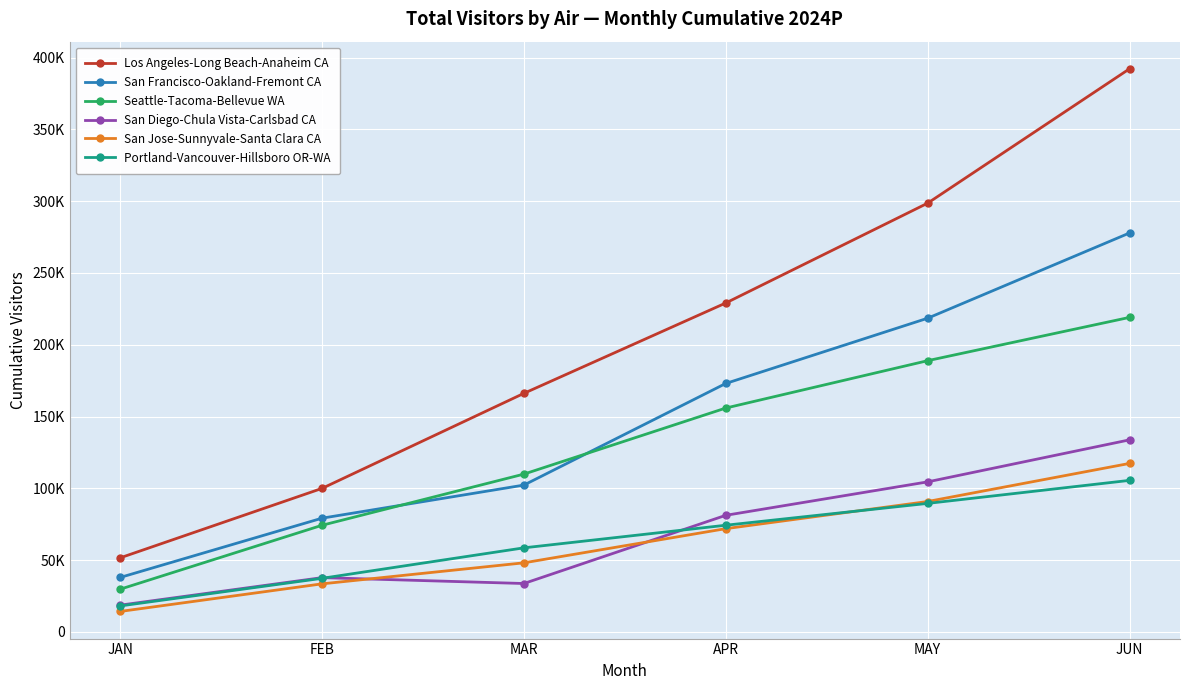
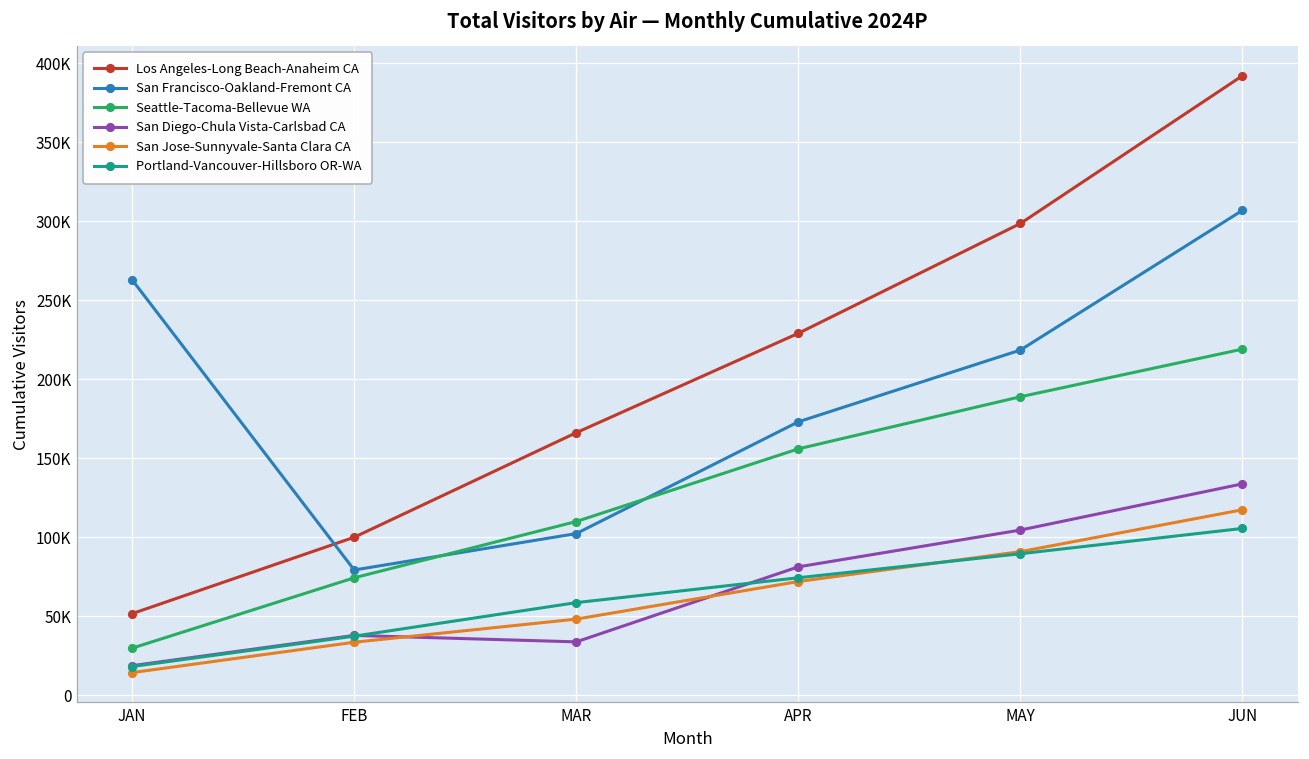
  {
    "Los Angeles-Long Beach-Anaheim CA": {
      "JAN": 52000,
      "FEB": 100000,
      "MAR": 166000,
      "APR": 229000,
      "MAY": 299000,
      "JUN": 392000
    },
    "San Francisco-Oakland-Fremont CA": {
-     "JAN": 38000,
+     "JAN": 263000,
      "FEB": 79000,
      "MAR": 102000,
      "APR": 173000,
      "MAY": 218000,
-     "JUN": 278000
+     "JUN": 307000
    },
    "San Diego-Chula Vista-Carlsbad CA": {
      "MAR": 34000,
      "APR": 81000,
      "MAY": 104000,
      "JUN": 134000
    },
    "San Jose-Sunnyvale-Santa Clara CA": {
      "JAN": 14000,
      "FEB": 33000,
      "MAR": 48000,
      "APR": 72000,
      "JUN": 117000
    }
  }
